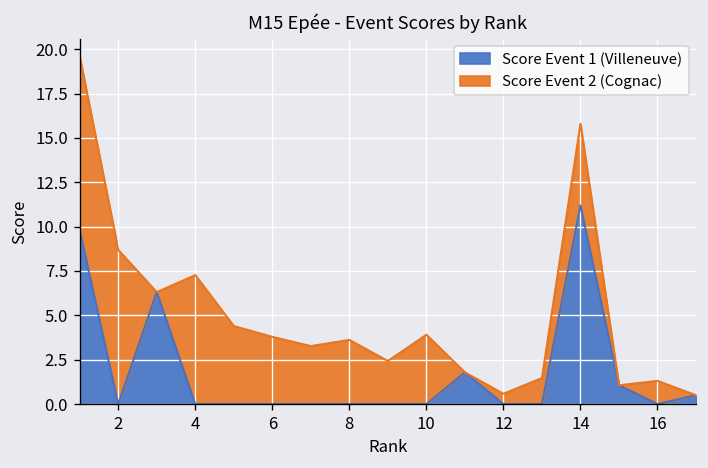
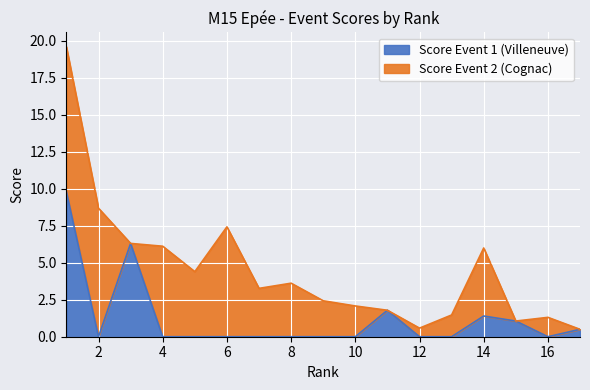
  {
    "Score Event 1 (Villeneuve)": {
      "2": 0.0,
      "4": 0.0,
      "6": 0.0,
      "8": 0.0,
      "10": 0.0,
      "12": 0.0,
-     "14": 11.2,
+     "14": 1.4,
      "16": 0.0
    },
    "Score Event 2 (Cognac)": {
      "2": 8.7,
-     "4": 7.3,
-     "6": 3.8,
+     "4": 6.1,
+     "6": 7.4,
      "8": 3.6,
-     "10": 3.9,
+     "10": 2.1,
      "12": 0.6,
      "14": 4.6,
      "16": 1.3
    }
  }
